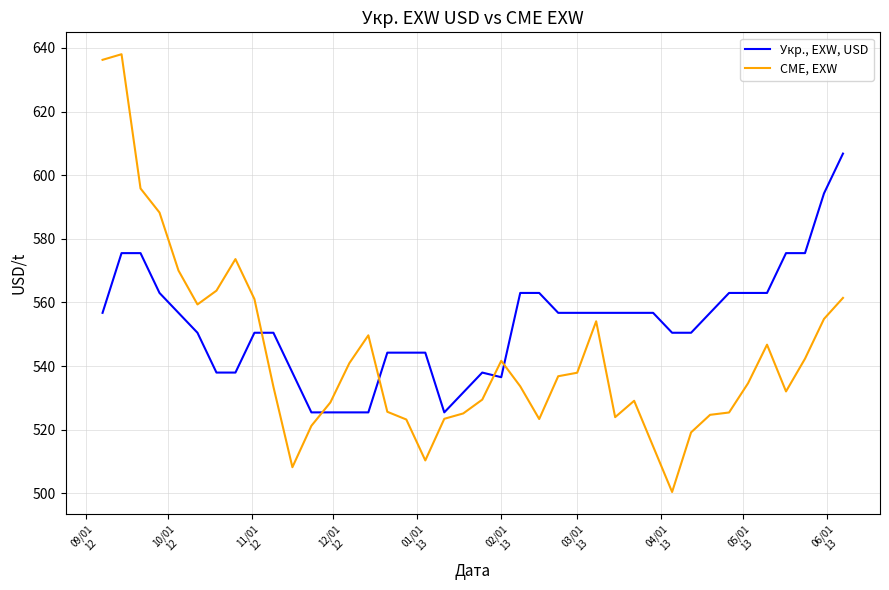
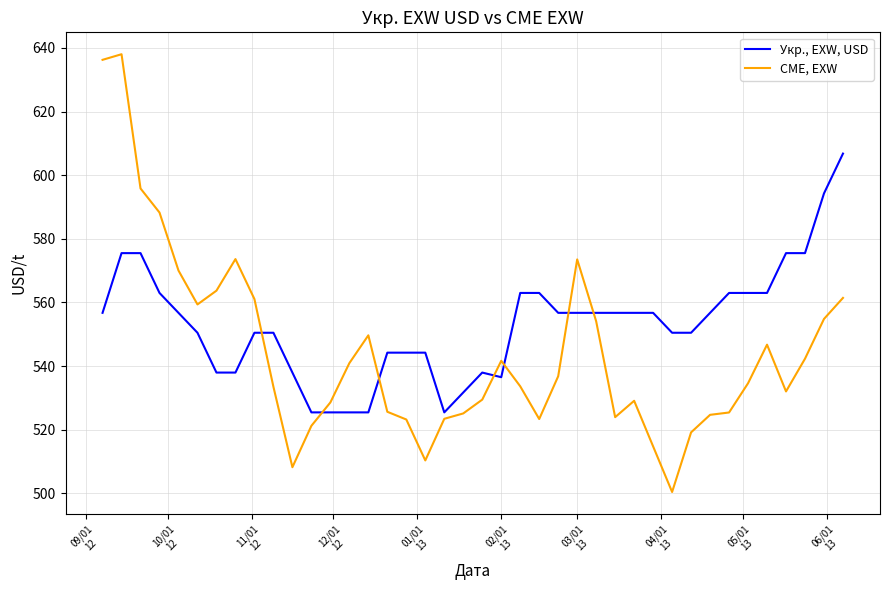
  {
    "Укр., EXW, USD": {
      "02/01 13": 537,
      "03/01 13": 557
    },
    "CME, EXW": {
      "02/01 13": 542,
-     "03/01 13": 538
+     "03/01 13": 574
    }
  }
